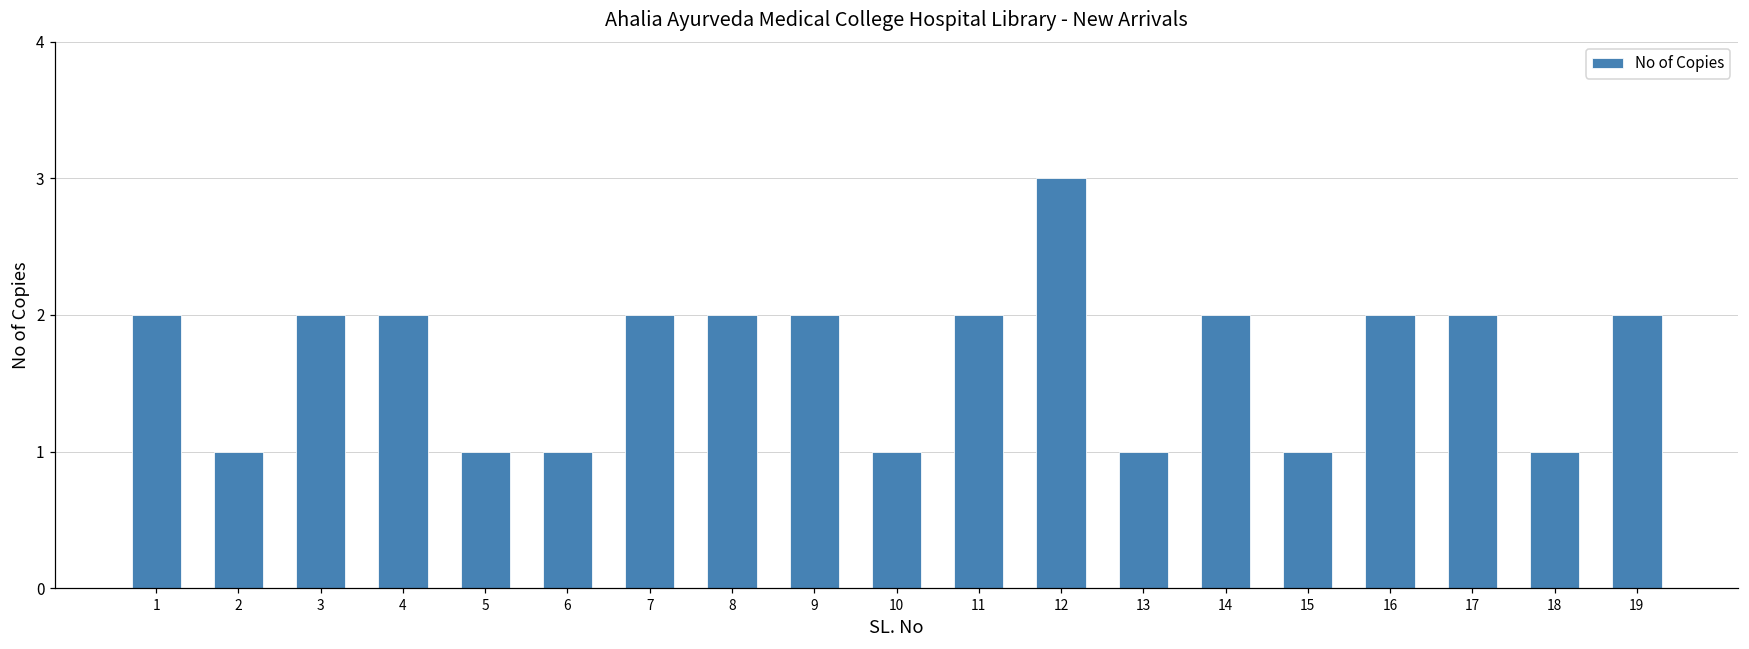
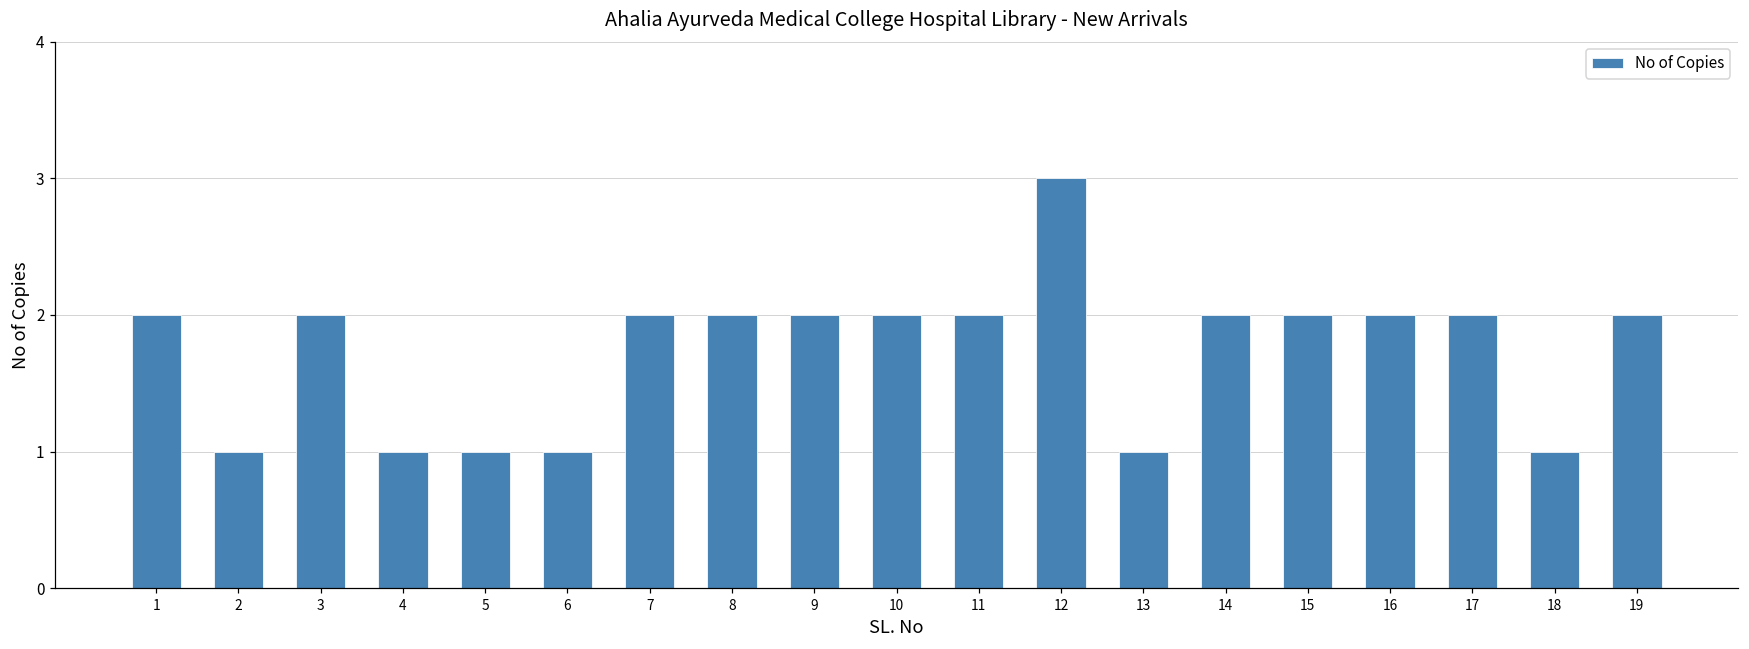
  {
    "1": 2,
    "2": 1,
    "3": 2,
-   "4": 2,
+   "4": 1,
    "5": 1,
    "6": 1,
    "7": 2,
    "8": 2,
    "9": 2,
-   "10": 1,
+   "10": 2,
    "11": 2,
    "12": 3,
    "13": 1,
    "14": 2,
-   "15": 1,
+   "15": 2,
    "16": 2,
    "17": 2,
    "18": 1,
    "19": 2
  }
